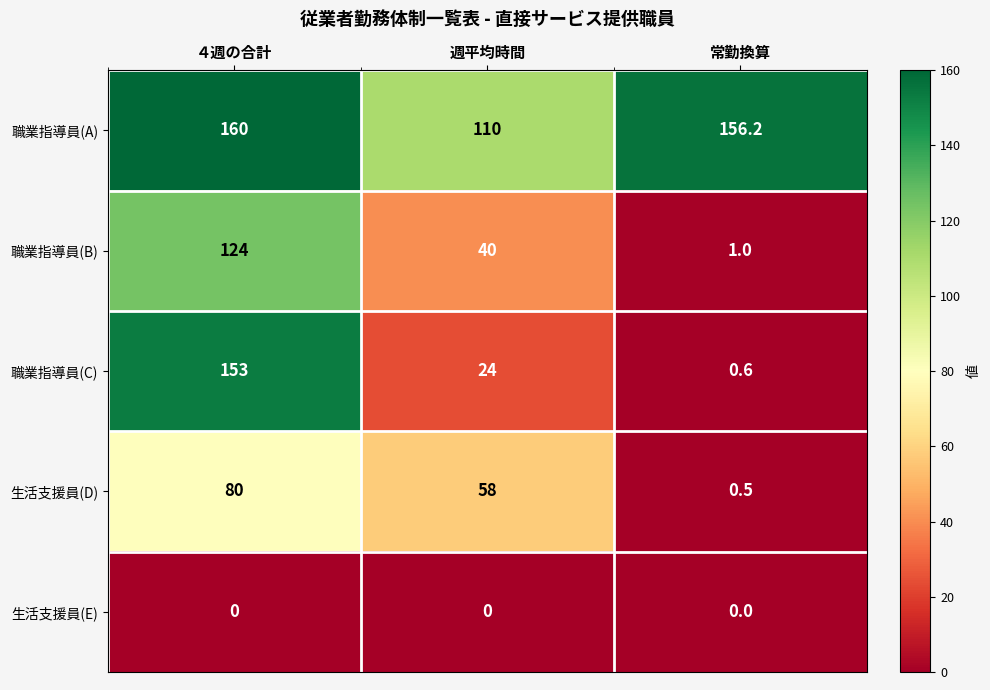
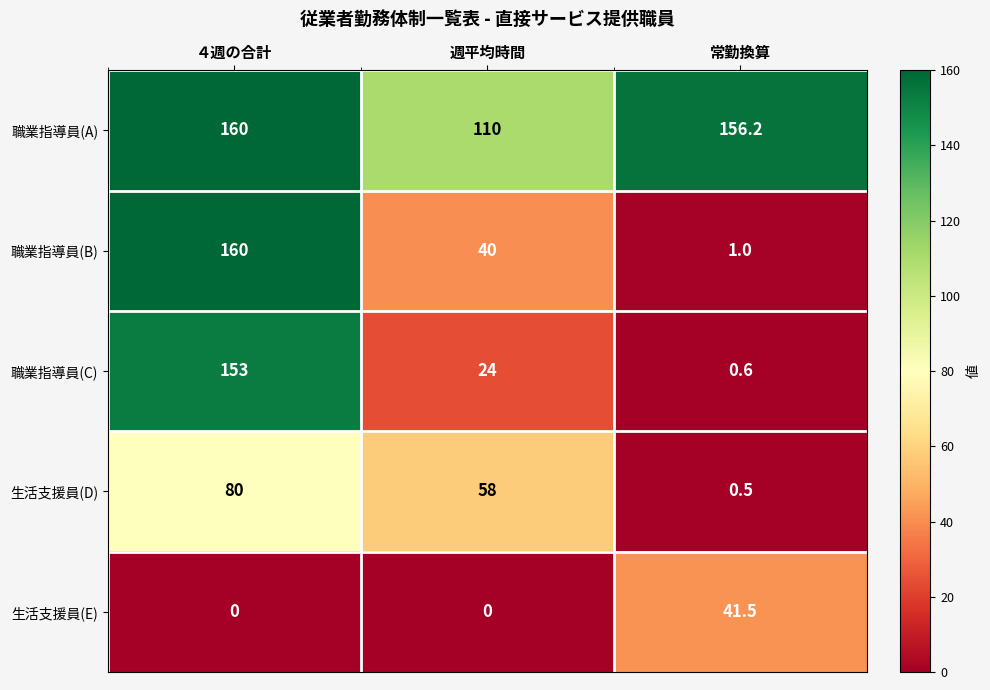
  {
    "職業指導員(A)": {
      "４週の合計": 160,
      "週平均時間": 110,
      "常勤換算": 156.2
    },
    "職業指導員(B)": {
-     "４週の合計": 124,
+     "４週の合計": 160,
      "週平均時間": 40,
      "常勤換算": 1.0
    },
    "職業指導員(C)": {
      "４週の合計": 153,
      "週平均時間": 24,
      "常勤換算": 0.6
    },
    "生活支援員(D)": {
      "４週の合計": 80,
      "週平均時間": 58,
      "常勤換算": 0.5
    },
    "生活支援員(E)": {
      "４週の合計": 0,
      "週平均時間": 0,
-     "常勤換算": 0.0
+     "常勤換算": 41.5
    }
  }
